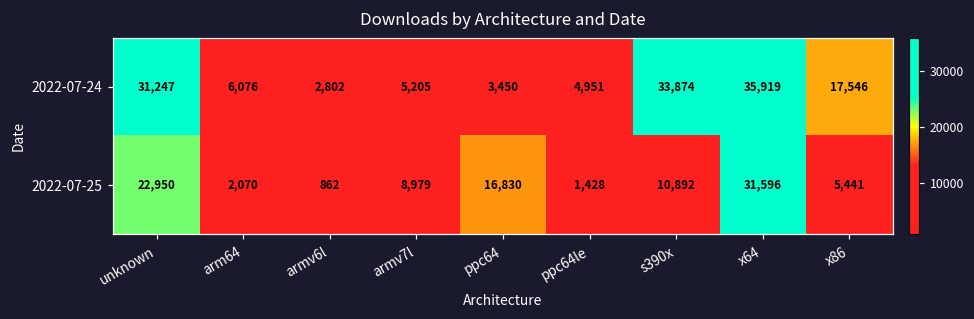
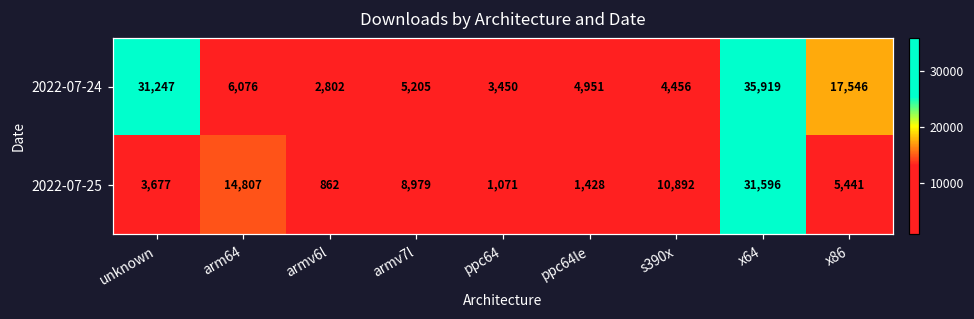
  {
    "2022-07-24": {
      "unknown": "31,247",
      "arm64": "6,076",
      "armv6l": "2,802",
      "armv7l": "5,205",
      "ppc64": "3,450",
      "ppc64le": "4,951",
-     "s390x": "33,874",
+     "s390x": "4,456",
      "x64": "35,919",
      "x86": "17,546"
    },
    "2022-07-25": {
-     "unknown": "22,950",
-     "arm64": "2,070",
+     "unknown": "3,677",
+     "arm64": "14,807",
      "armv6l": "862",
      "armv7l": "8,979",
-     "ppc64": "16,830",
+     "ppc64": "1,071",
      "ppc64le": "1,428",
      "s390x": "10,892",
      "x64": "31,596",
      "x86": "5,441"
    }
  }
